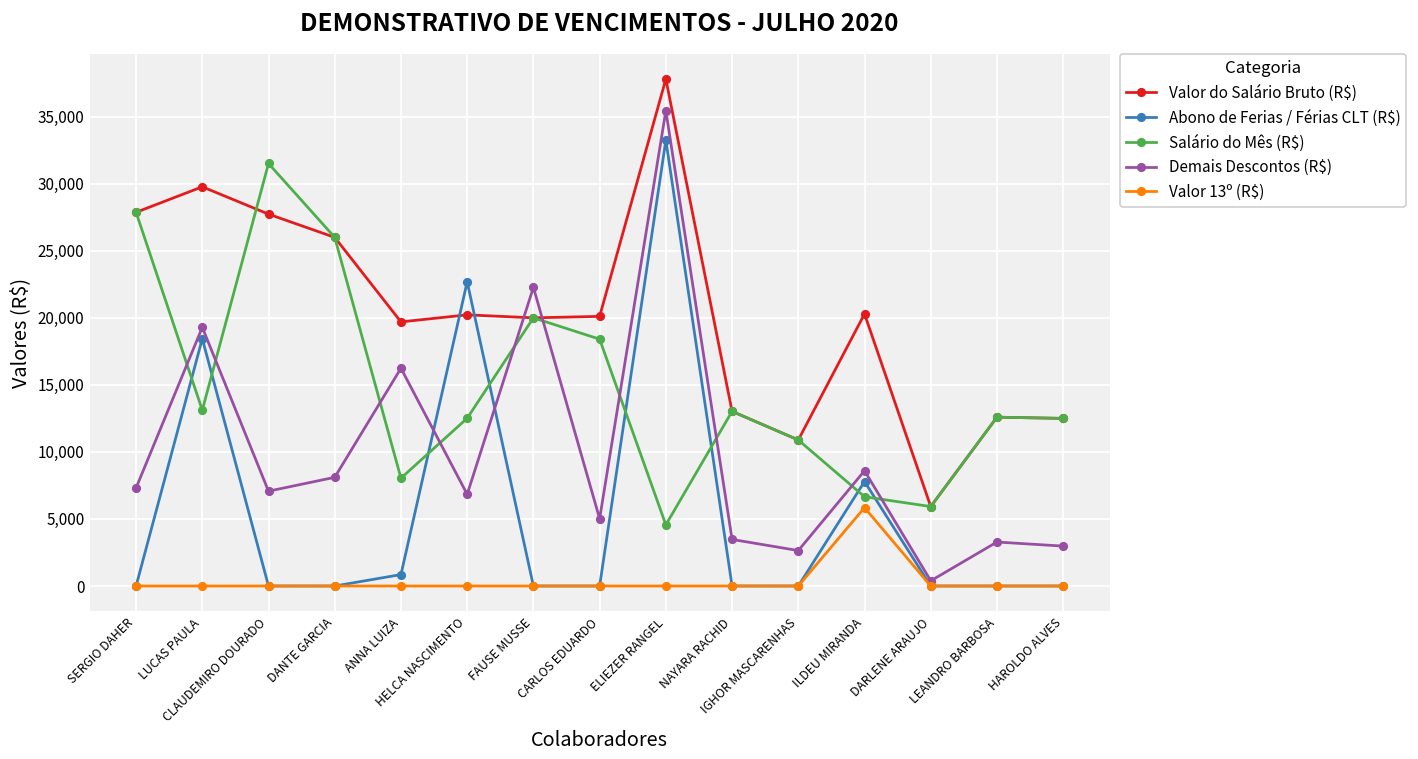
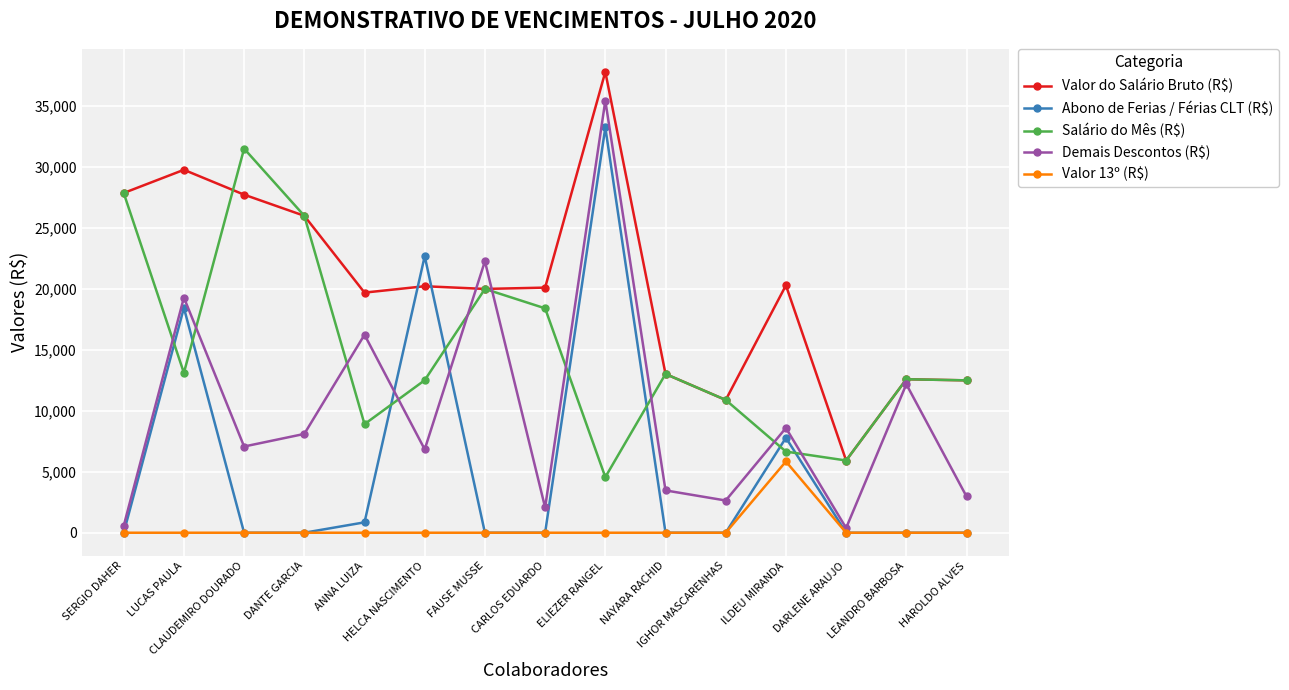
  {
    "Valor do Salário Bruto (R$)": {
      "LUCAS PAULA": "29,800",
      "CLAUDEMIRO DOURADO": "27,700",
      "ANNA LUIZA": "19,700",
      "HELCA NASCIMENTO": "20,200",
      "CARLOS EDUARDO": "20,100",
      "ELIEZER RANGEL": "37,800",
      "ILDEU MIRANDA": "20,300"
    },
    "Abono de Ferias / Férias CLT (R$)": {
      "LUCAS PAULA": "18,400",
      "ANNA LUIZA": "900",
      "HELCA NASCIMENTO": "22,700",
      "ELIEZER RANGEL": "33,200",
      "ILDEU MIRANDA": "7,800"
    },
    "Salário do Mês (R$)": {
      "LUCAS PAULA": "13,100",
      "CLAUDEMIRO DOURADO": "31,500",
-     "ANNA LUIZA": "8,000",
+     "ANNA LUIZA": "8,900",
      "HELCA NASCIMENTO": "12,500",
      "CARLOS EDUARDO": "18,400",
      "ELIEZER RANGEL": "4,600",
      "ILDEU MIRANDA": "6,700"
    },
    "Demais Descontos (R$)": {
-     "SERGIO DAHER": "7,300",
+     "SERGIO DAHER": "600",
      "LUCAS PAULA": "19,300",
      "CLAUDEMIRO DOURADO": "7,100",
      "DANTE GARCIA": "8,100",
      "ANNA LUIZA": "16,200",
      "HELCA NASCIMENTO": "6,800",
      "FAUSE MUSSE": "22,300",
-     "CARLOS EDUARDO": "5,000",
+     "CARLOS EDUARDO": "2,100",
      "ELIEZER RANGEL": "35,400",
      "NAYARA RACHID": "3,500",
      "IGHOR MASCARENHAS": "2,600",
      "ILDEU MIRANDA": "8,600",
      "DARLENE ARAUJO": "400",
-     "LEANDRO BARBOSA": "3,300",
+     "LEANDRO BARBOSA": "12,200",
      "HAROLDO ALVES": "3,000"
    },
    "Valor 13º (R$)": {
      "LUCAS PAULA": "0",
      "ANNA LUIZA": "0",
      "HELCA NASCIMENTO": "0",
      "ELIEZER RANGEL": "0",
      "ILDEU MIRANDA": "5,800"
    }
  }
